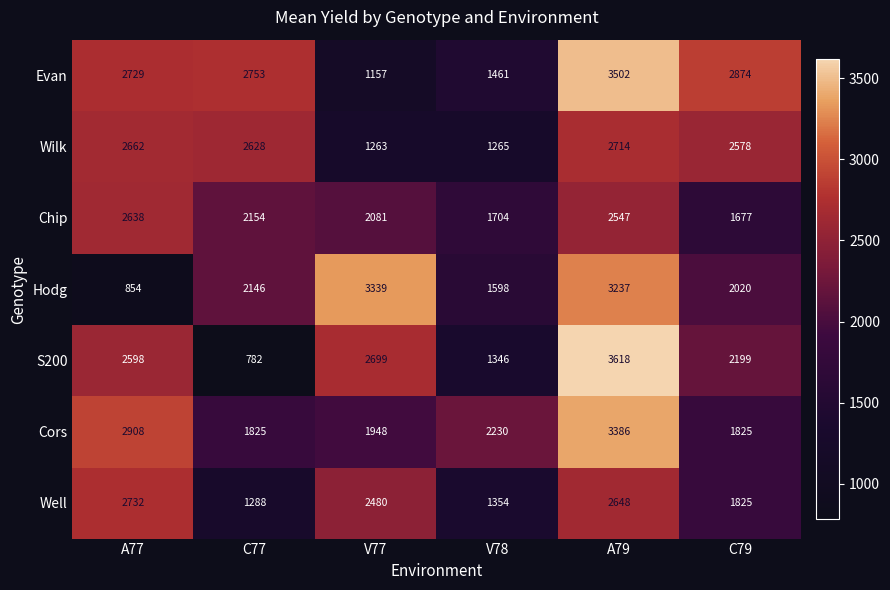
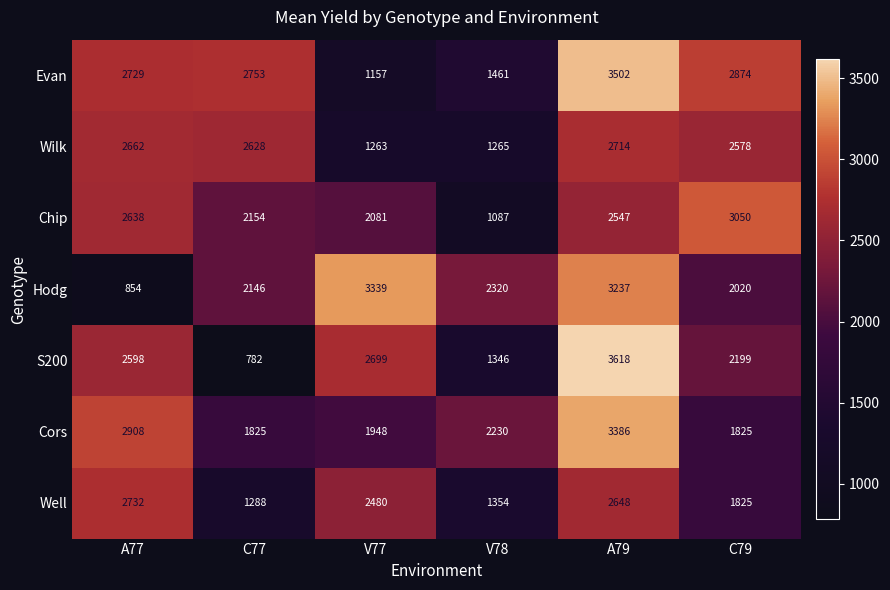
  {
    "Evan": {
      "A77": 2729,
      "C77": 2753,
      "V77": 1157,
      "V78": 1461,
      "A79": 3502,
      "C79": 2874
    },
    "Wilk": {
      "A77": 2662,
      "C77": 2628,
      "V77": 1263,
      "V78": 1265,
      "A79": 2714,
      "C79": 2578
    },
    "Chip": {
      "A77": 2638,
      "C77": 2154,
      "V77": 2081,
-     "V78": 1704,
+     "V78": 1087,
      "A79": 2547,
-     "C79": 1677
+     "C79": 3050
    },
    "Hodg": {
      "A77": 854,
      "C77": 2146,
      "V77": 3339,
-     "V78": 1598,
+     "V78": 2320,
      "A79": 3237,
      "C79": 2020
    },
    "S200": {
      "A77": 2598,
      "C77": 782,
      "V77": 2699,
      "V78": 1346,
      "A79": 3618,
      "C79": 2199
    },
    "Cors": {
      "A77": 2908,
      "C77": 1825,
      "V77": 1948,
      "V78": 2230,
      "A79": 3386,
      "C79": 1825
    },
    "Well": {
      "A77": 2732,
      "C77": 1288,
      "V77": 2480,
      "V78": 1354,
      "A79": 2648,
      "C79": 1825
    }
  }
